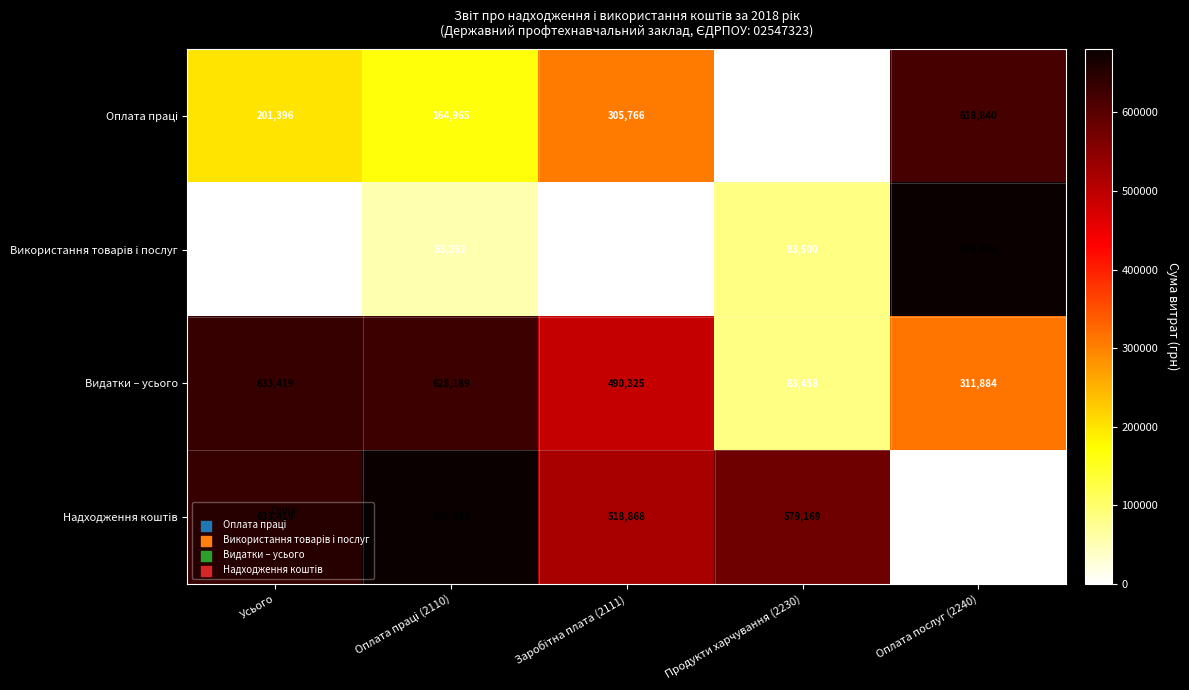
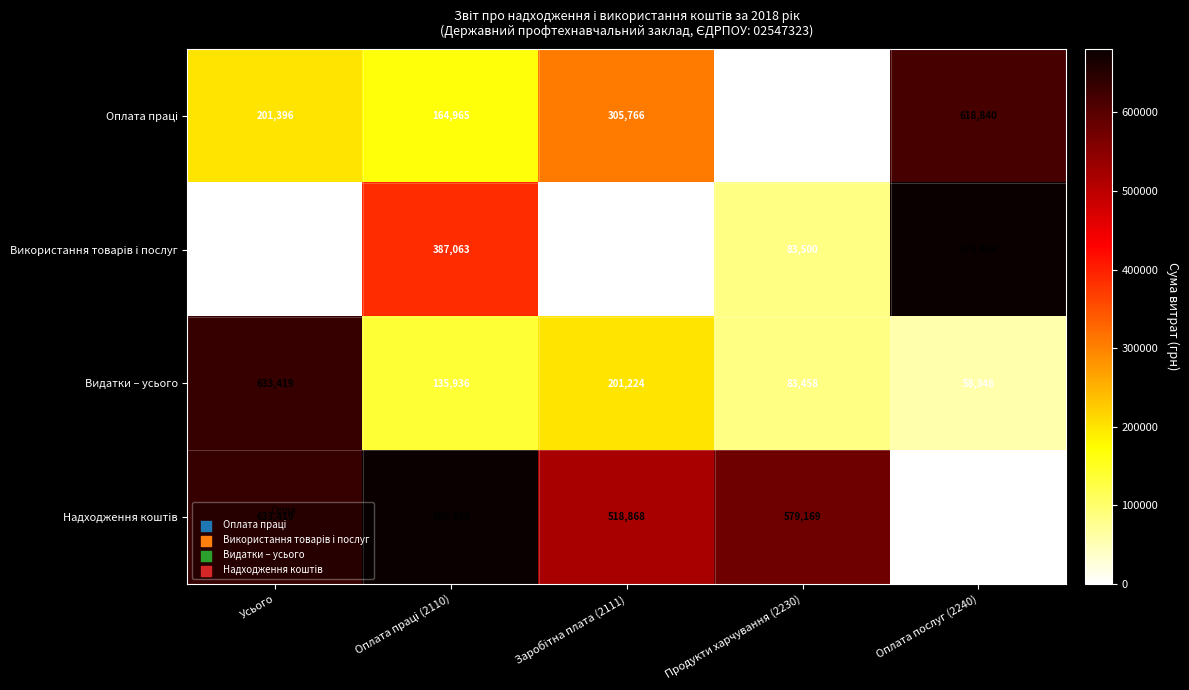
  {
    "Оплата праці": {
      "Усього": "201,396",
      "Оплата праці (2110)": "164,965",
      "Заробітна плата (2111)": "305,766",
      "Оплата послуг (2240)": "618,840"
    },
    "Використання товарів і послуг": {
-     "Оплата праці (2110)": "53,252",
+     "Оплата праці (2110)": "387,063",
      "Продукти харчування (2230)": "83,500"
    },
    "Видатки – усього": {
      "Усього": "633,419",
-     "Оплата праці (2110)": "628,189",
-     "Заробітна плата (2111)": "490,325",
+     "Оплата праці (2110)": "135,936",
+     "Заробітна плата (2111)": "201,224",
      "Продукти харчування (2230)": "83,458",
-     "Оплата послуг (2240)": "311,884"
+     "Оплата послуг (2240)": "58,346"
    },
    "Надходження коштів": {
      "Заробітна плата (2111)": "518,868",
      "Продукти харчування (2230)": "579,169"
    }
  }
